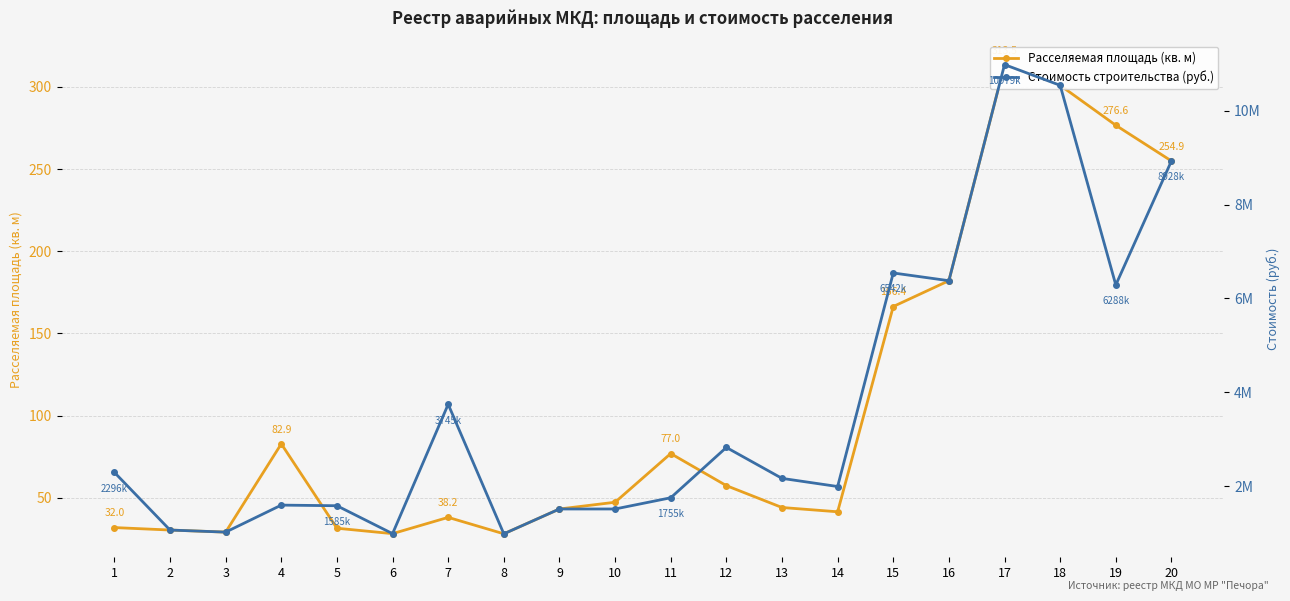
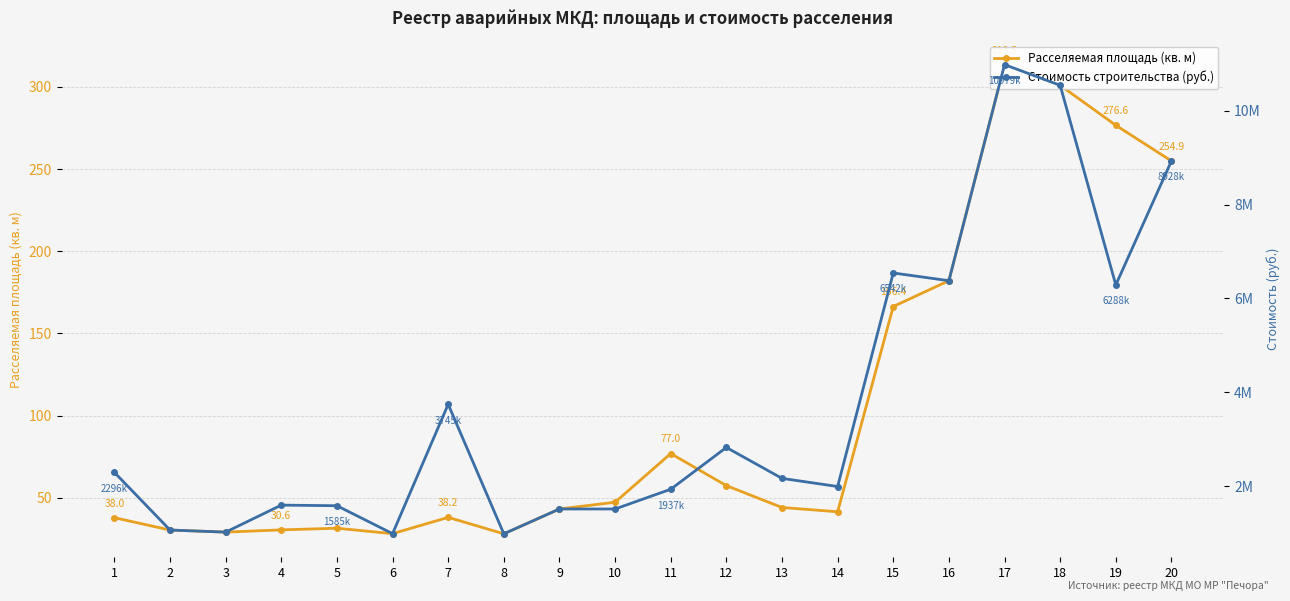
  {
    "Расселяемая площадь (кв. м)": {
-     "1": "32.0",
-     "4": "82.9",
+     "1": "38.0",
+     "4": "30.6",
      "7": "38.2",
      "11": "77.0",
      "19": "276.6",
      "20": "254.9"
    },
    "Стоимость строительства (руб.)": {
      "1": "2296k",
-     "11": "1755k",
+     "11": "1937k",
      "19": "6288k",
      "20": "8928k"
    }
  }
